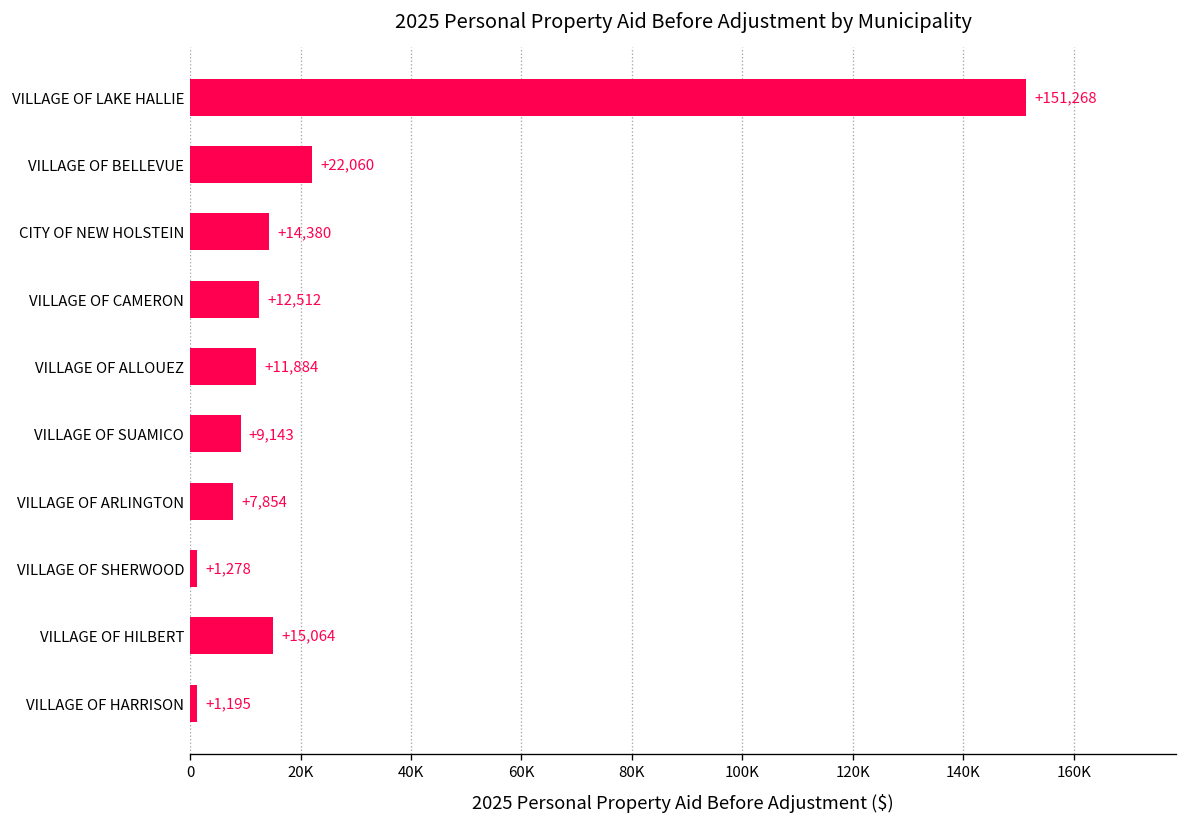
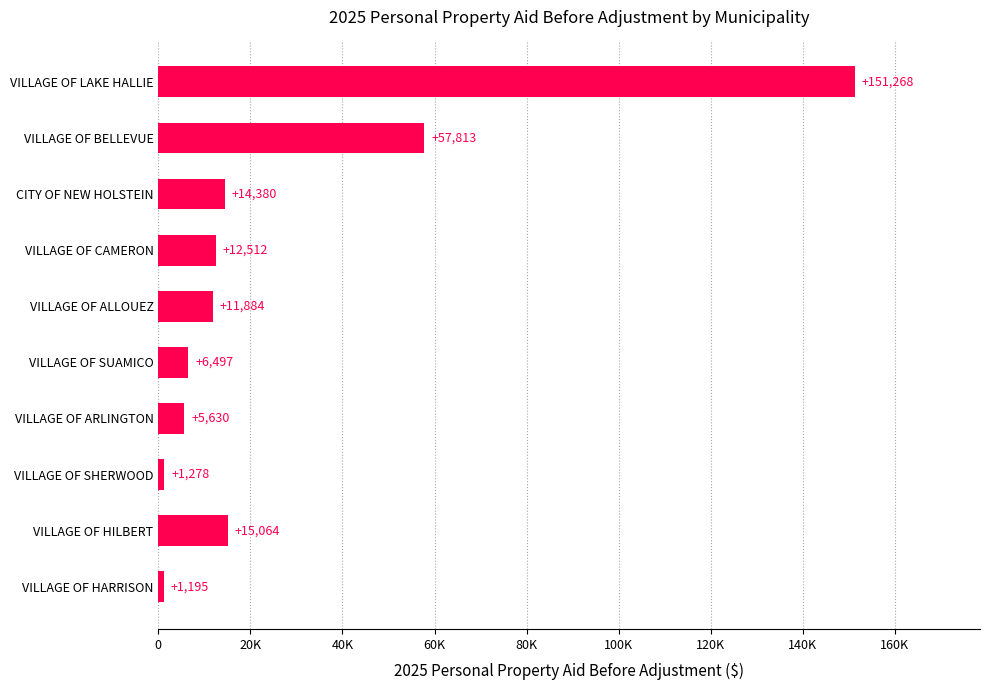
  {
    "VILLAGE OF LAKE HALLIE": "+151,268",
-   "VILLAGE OF BELLEVUE": "+22,060",
+   "VILLAGE OF BELLEVUE": "+57,813",
    "CITY OF NEW HOLSTEIN": "+14,380",
    "VILLAGE OF CAMERON": "+12,512",
    "VILLAGE OF ALLOUEZ": "+11,884",
-   "VILLAGE OF SUAMICO": "+9,143",
-   "VILLAGE OF ARLINGTON": "+7,854",
+   "VILLAGE OF SUAMICO": "+6,497",
+   "VILLAGE OF ARLINGTON": "+5,630",
    "VILLAGE OF SHERWOOD": "+1,278",
    "VILLAGE OF HILBERT": "+15,064",
    "VILLAGE OF HARRISON": "+1,195"
  }
